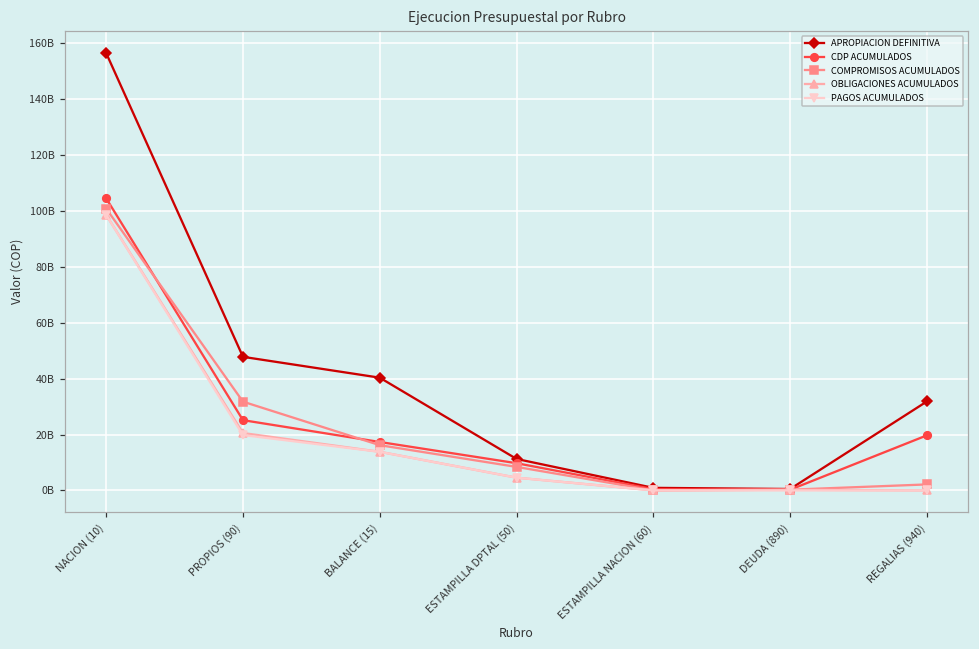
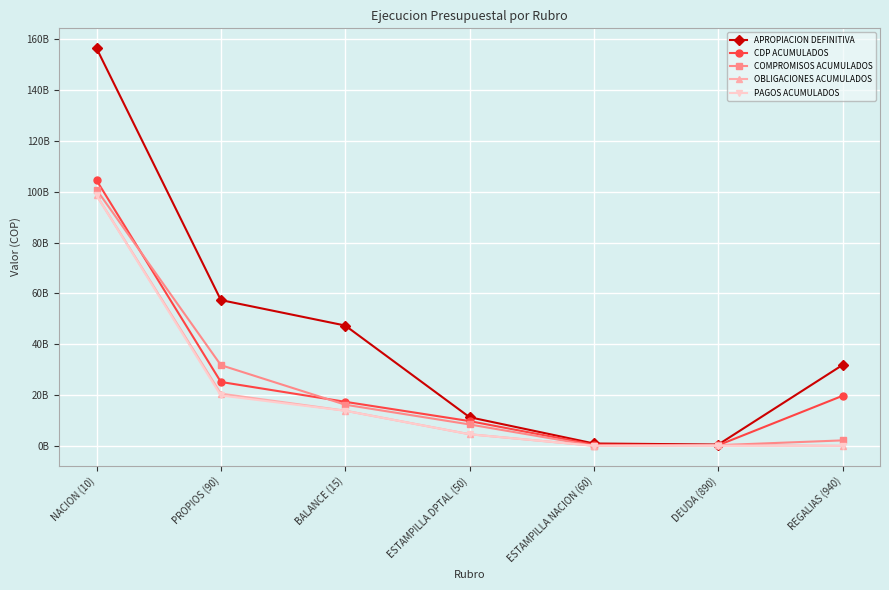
  {
    "APROPIACION DEFINITIVA": {
      "NACION (10)": 156000000000,
-     "PROPIOS (90)": 48000000000,
-     "BALANCE (15)": 40000000000,
+     "PROPIOS (90)": 57000000000,
+     "BALANCE (15)": 47000000000,
      "ESTAMPILLA DPTAL (50)": 11000000000,
      "REGALIAS (940)": 32000000000
    },
    "CDP ACUMULADOS": {
      "NACION (10)": 105000000000,
      "PROPIOS (90)": 25000000000,
      "BALANCE (15)": 17000000000,
      "ESTAMPILLA DPTAL (50)": 10000000000,
      "REGALIAS (940)": 20000000000
    }
  }
